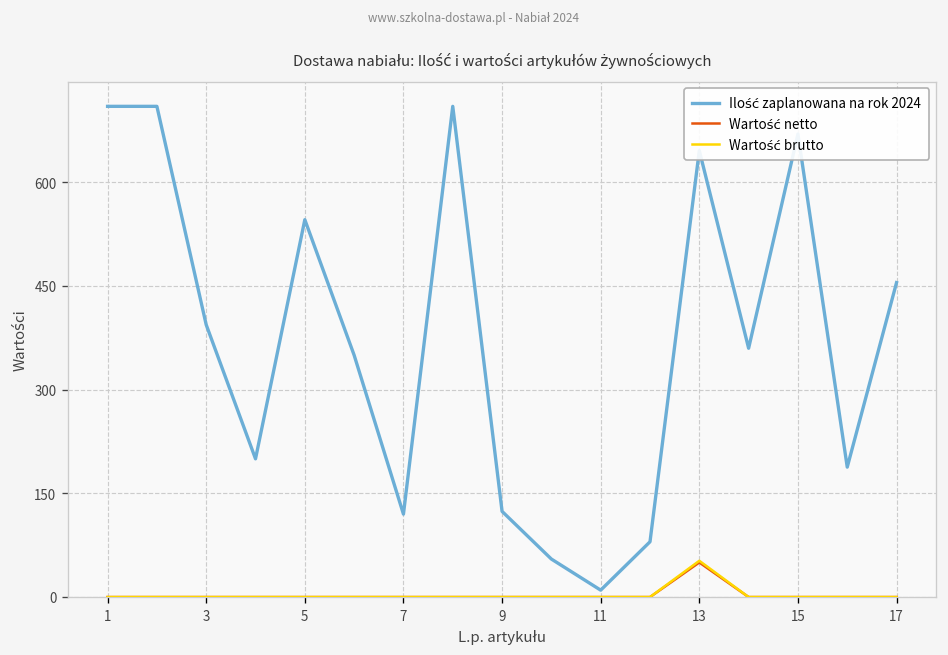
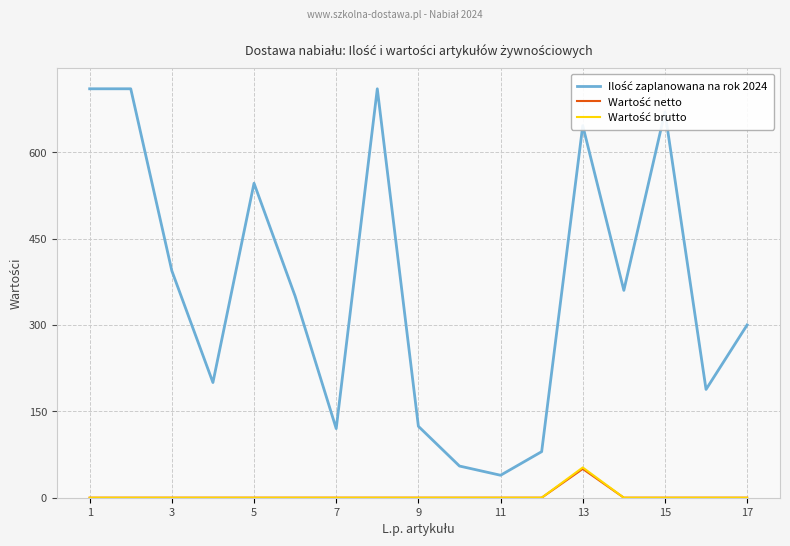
  {
    "Ilość zaplanowana na rok 2024": {
      "1": 710,
      "3": 390,
      "5": 550,
      "7": 120,
      "9": 120,
-     "11": 10,
-     "17": 460
+     "11": 40,
+     "17": 300
    }
  }
